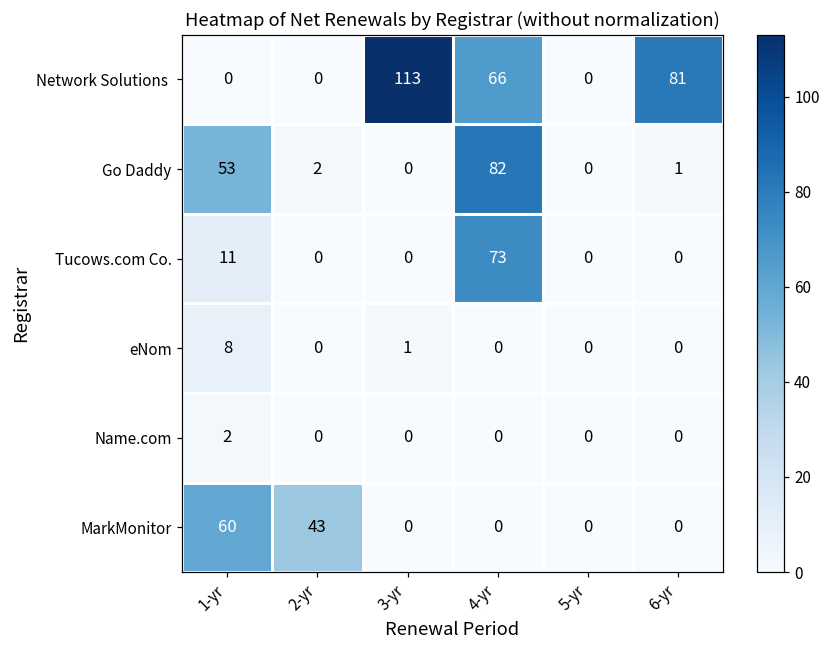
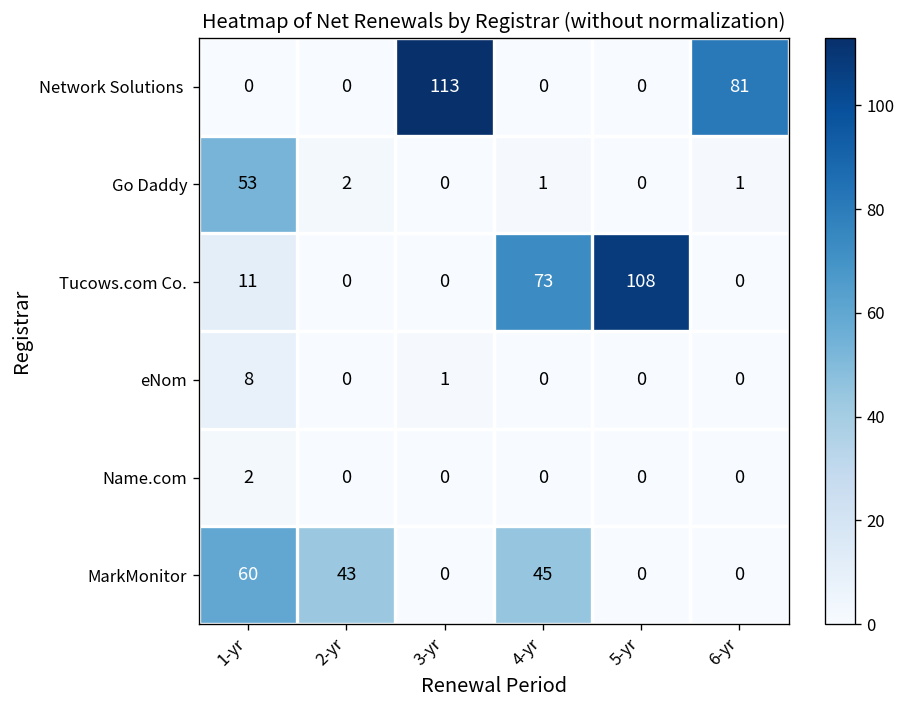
  {
    "Network Solutions": {
      "1-yr": 0,
      "2-yr": 0,
      "3-yr": 113,
-     "4-yr": 66,
+     "4-yr": 0,
      "5-yr": 0,
      "6-yr": 81
    },
    "Go Daddy": {
      "1-yr": 53,
      "2-yr": 2,
      "3-yr": 0,
-     "4-yr": 82,
+     "4-yr": 1,
      "5-yr": 0,
      "6-yr": 1
    },
    "Tucows.com Co.": {
      "1-yr": 11,
      "2-yr": 0,
      "3-yr": 0,
      "4-yr": 73,
-     "5-yr": 0,
+     "5-yr": 108,
      "6-yr": 0
    },
    "eNom": {
      "1-yr": 8,
      "2-yr": 0,
      "3-yr": 1,
      "4-yr": 0,
      "5-yr": 0,
      "6-yr": 0
    },
    "Name.com": {
      "1-yr": 2,
      "2-yr": 0,
      "3-yr": 0,
      "4-yr": 0,
      "5-yr": 0,
      "6-yr": 0
    },
    "MarkMonitor": {
      "1-yr": 60,
      "2-yr": 43,
      "3-yr": 0,
-     "4-yr": 0,
+     "4-yr": 45,
      "5-yr": 0,
      "6-yr": 0
    }
  }
